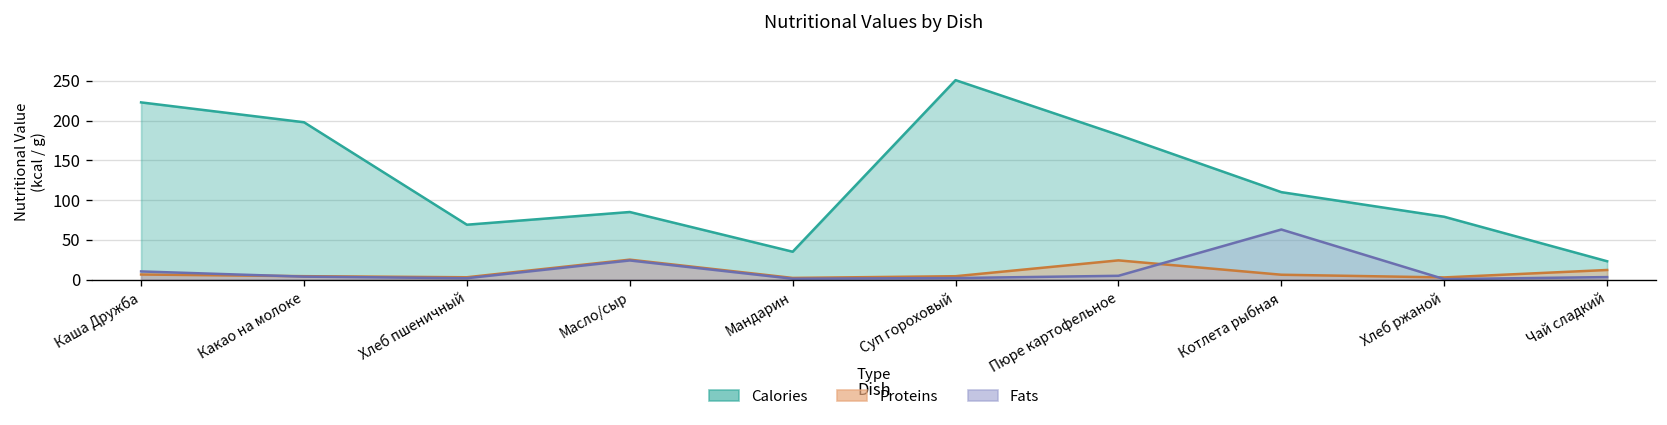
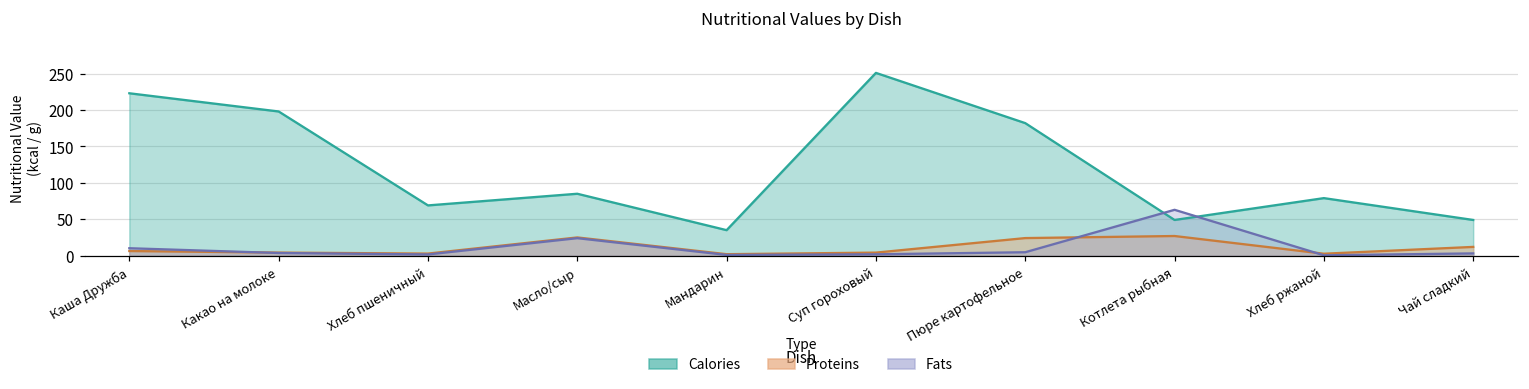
  {
    "Calories": {
      "Каша Дружба": 220,
      "Какао на молоке": 200,
      "Хлеб пшеничный": 70,
      "Масло/сыр": 90,
      "Мандарин": 40,
      "Суп гороховый": 250,
      "Пюре картофельное": 180,
-     "Котлета рыбная": 110,
+     "Котлета рыбная": 50,
      "Хлеб ржаной": 80,
-     "Чай сладкий": 20
+     "Чай сладкий": 50
    },
    "Proteins": {
      "Каша Дружба": 10,
      "Пюре картофельное": 20,
-     "Котлета рыбная": 10,
+     "Котлета рыбная": 30,
      "Чай сладкий": 10
    },
    "Fats": {
      "Каша Дружба": 10,
      "Пюре картофельное": 0,
      "Котлета рыбная": 60,
      "Чай сладкий": 0
    }
  }
